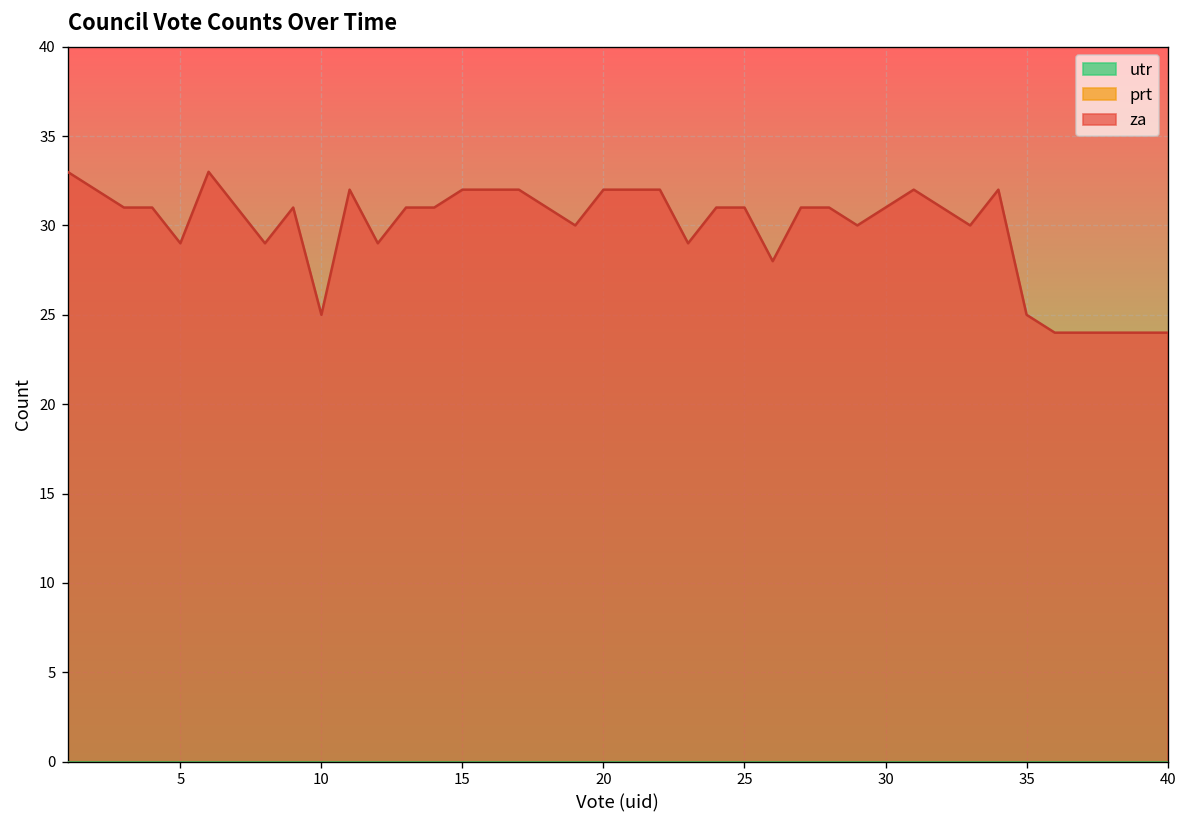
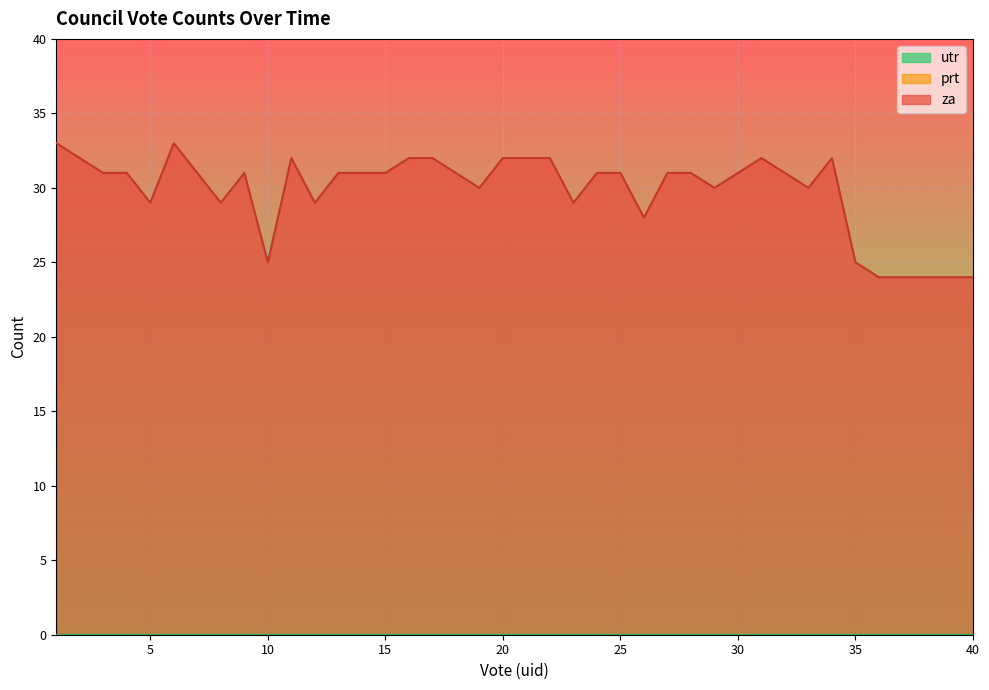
  {
    "prt": {
      "5": 0,
      "10": 0,
      "15": 0,
      "20": 0,
      "25": 0,
      "30": 0,
      "35": 0,
      "40": 0
    },
    "za": {
      "5": 29,
      "10": 25,
-     "15": 32,
+     "15": 31,
      "20": 32,
      "25": 31,
      "30": 31,
      "35": 25,
      "40": 24
    }
  }
